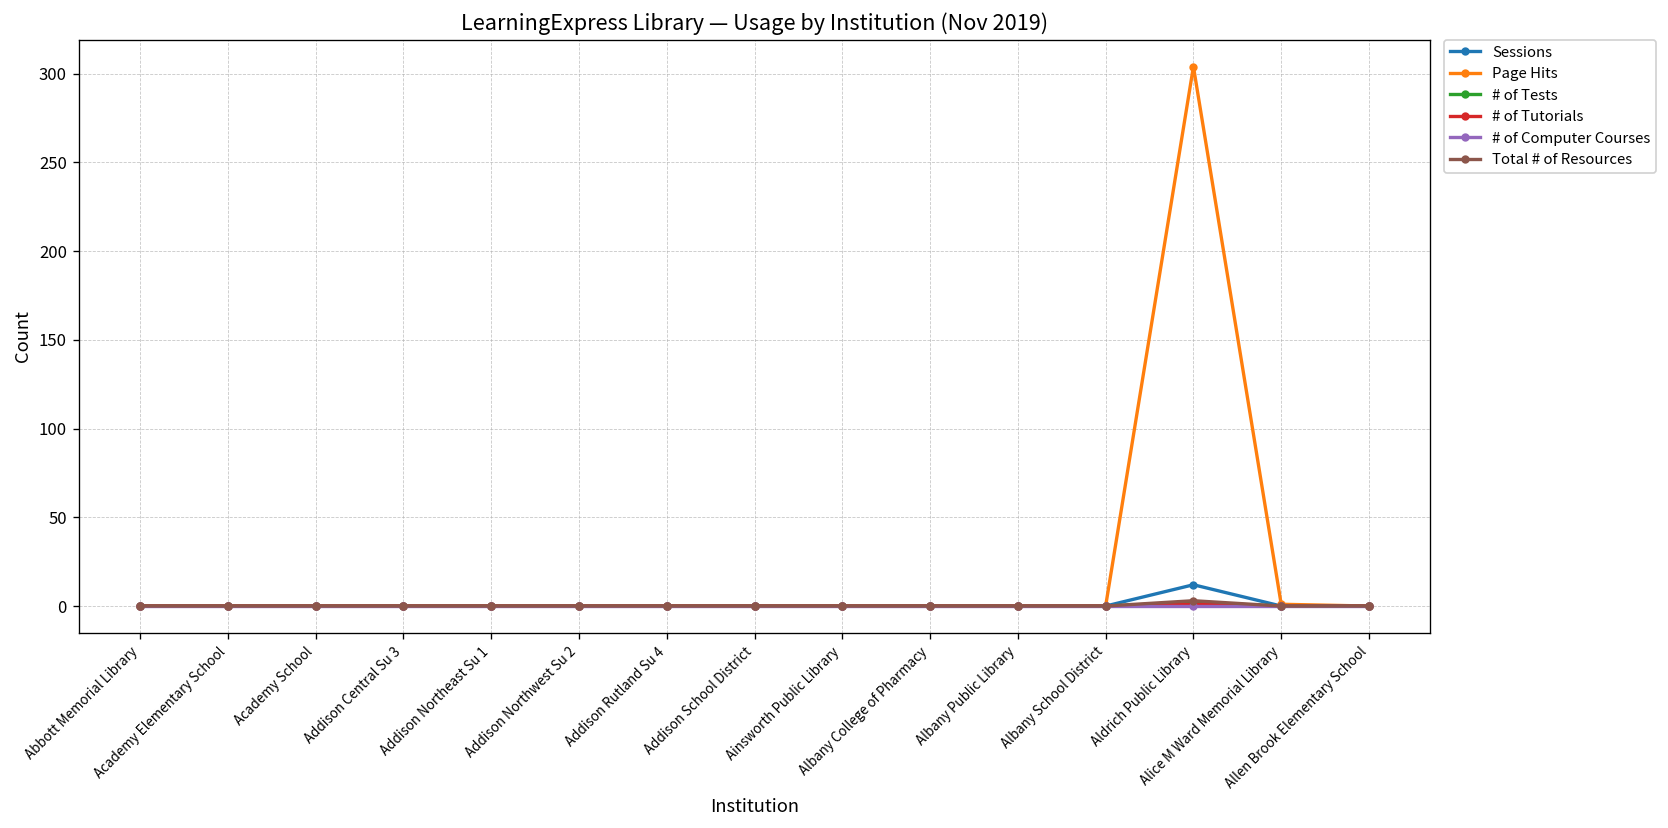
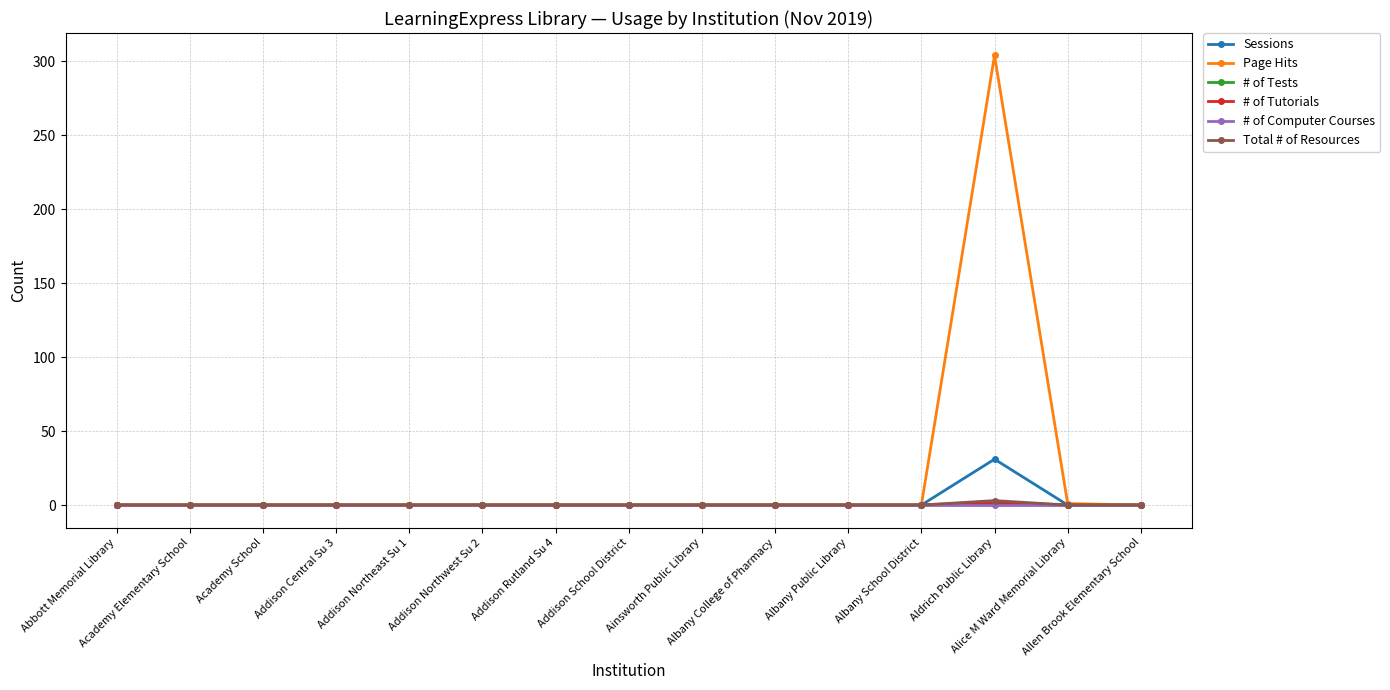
  {
    "Sessions": {
-     "Aldrich Public Library": 12
+     "Aldrich Public Library": 31
    },
    "Page Hits": {
      "Aldrich Public Library": 304
    }
  }
